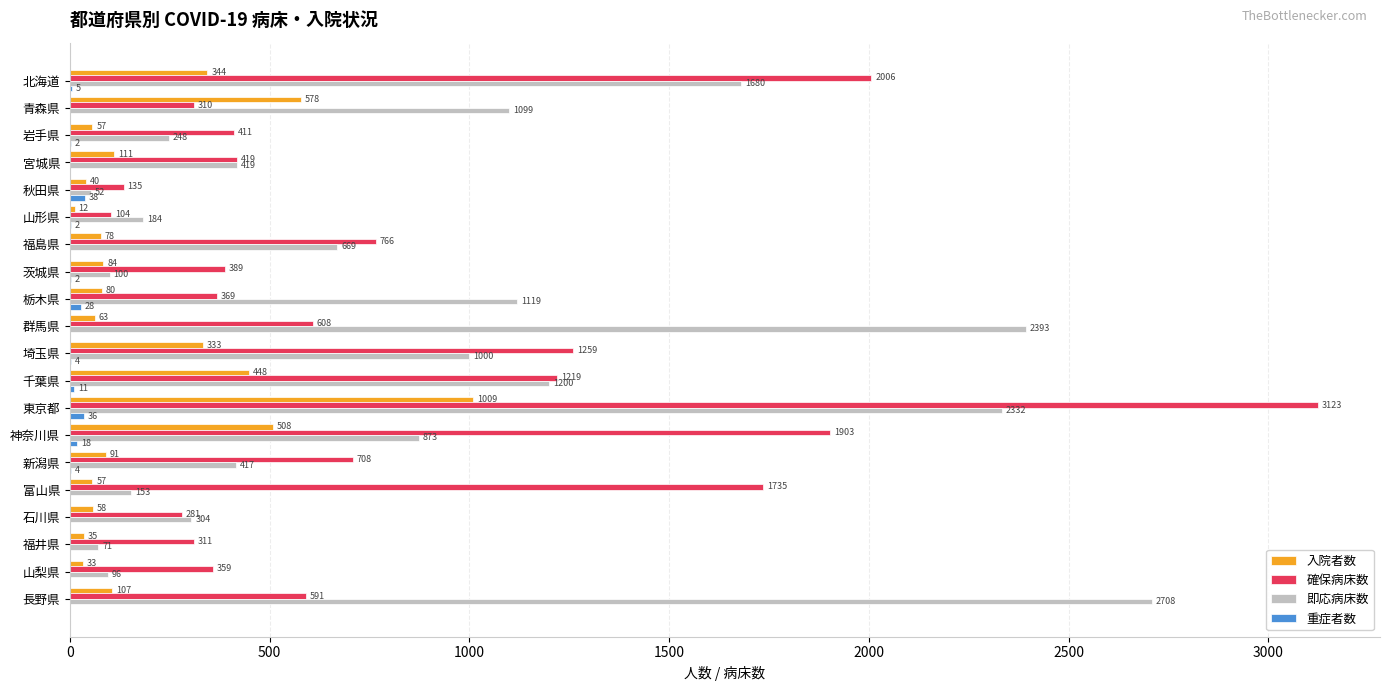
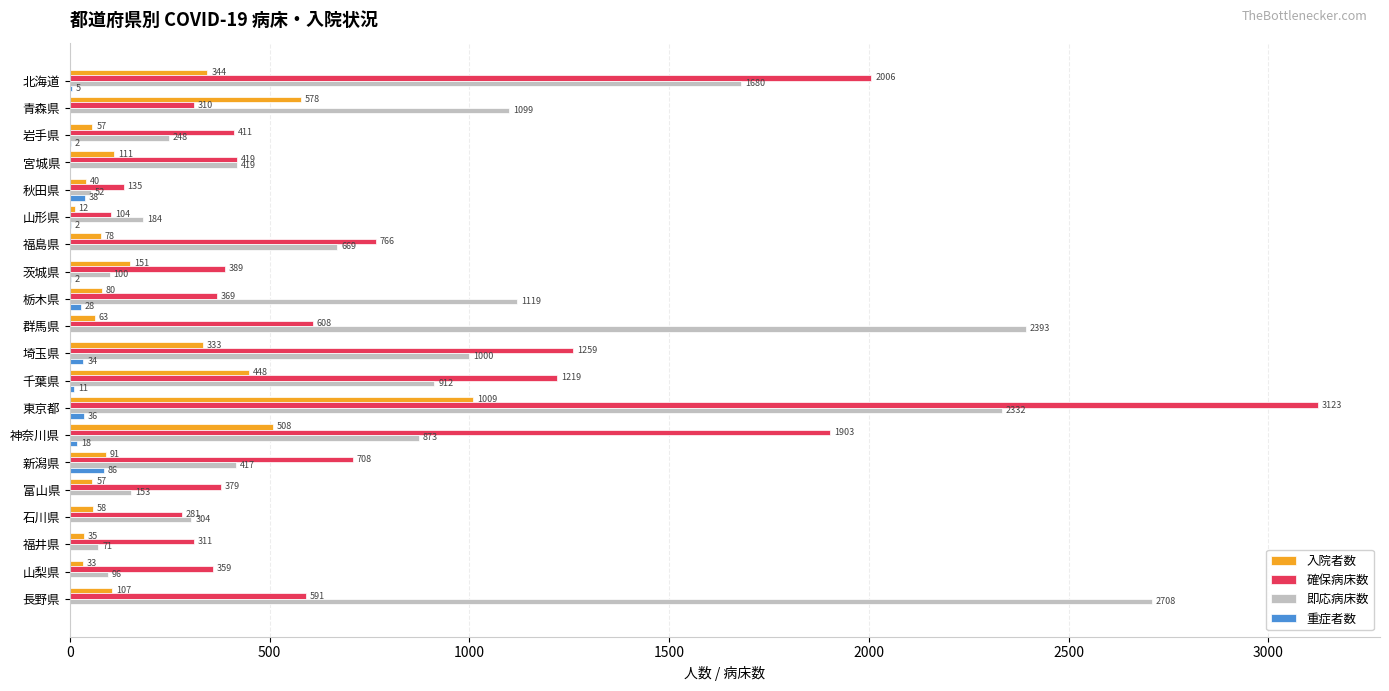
  {
    "入院者数": {
      "北海道": 344,
      "青森県": 578,
      "岩手県": 57,
      "宮城県": 111,
      "秋田県": 40,
      "山形県": 12,
      "福島県": 78,
-     "茨城県": 84,
+     "茨城県": 151,
      "栃木県": 80,
      "群馬県": 63,
      "埼玉県": 333,
      "千葉県": 448,
      "東京都": 1009,
      "神奈川県": 508,
      "新潟県": 91,
      "富山県": 57,
      "石川県": 58,
      "福井県": 35,
      "山梨県": 33,
      "長野県": 107
    },
    "確保病床数": {
      "北海道": 2006,
      "青森県": 310,
      "岩手県": 411,
      "秋田県": 135,
      "山形県": 104,
      "福島県": 766,
      "茨城県": 389,
      "栃木県": 369,
      "群馬県": 608,
      "埼玉県": 1259,
      "東京都": 3123,
      "神奈川県": 1903,
      "新潟県": 708,
-     "富山県": 1735,
+     "富山県": 379,
      "福井県": 311,
      "山梨県": 359,
      "長野県": 591
    },
    "即応病床数": {
      "北海道": 1680,
      "青森県": 1099,
      "岩手県": 248,
      "山形県": 184,
      "福島県": 669,
      "茨城県": 100,
      "栃木県": 1119,
      "群馬県": 2393,
      "埼玉県": 1000,
-     "千葉県": 1200,
+     "千葉県": 912,
      "東京都": 2332,
      "神奈川県": 873,
      "新潟県": 417,
      "富山県": 153,
      "福井県": 71,
      "山梨県": 96,
      "長野県": 2708
    },
    "重症者数": {
      "北海道": 5,
      "岩手県": 2,
      "山形県": 2,
      "茨城県": 2,
      "栃木県": 28,
-     "埼玉県": 4,
+     "埼玉県": 34,
      "千葉県": 11,
      "東京都": 36,
      "神奈川県": 18,
-     "新潟県": 4
+     "新潟県": 86
    }
  }
